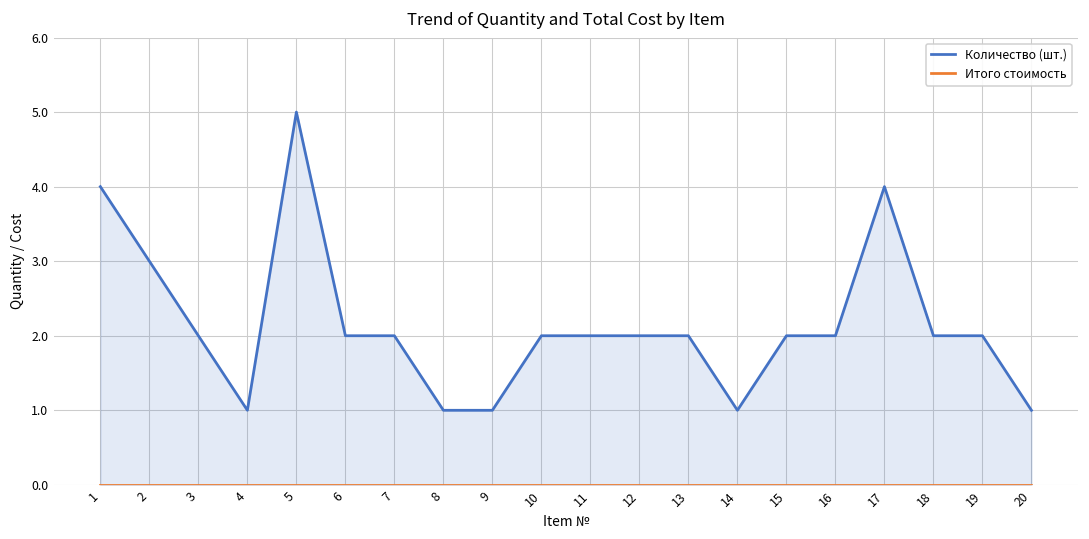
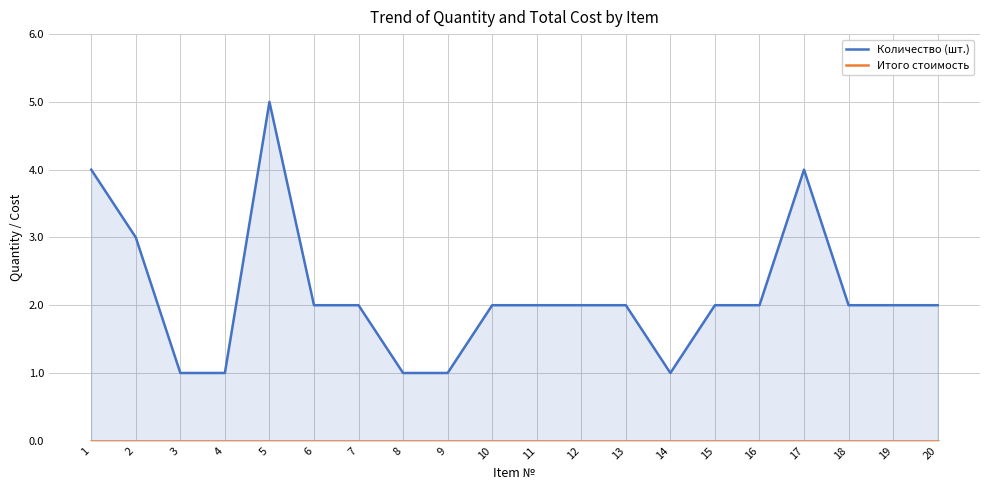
  {
    "Количество (шт.)": {
      "1": 4,
      "2": 3,
-     "3": 2,
+     "3": 1,
      "4": 1,
      "5": 5,
      "6": 2,
      "7": 2,
      "8": 1,
      "9": 1,
      "10": 2,
      "11": 2,
      "12": 2,
      "13": 2,
      "14": 1,
      "15": 2,
      "16": 2,
      "17": 4,
      "18": 2,
      "19": 2,
-     "20": 1
+     "20": 2
    },
    "Итого стоимость": {
      "1": 0,
      "2": 0,
      "3": 0,
      "4": 0,
      "5": 0,
      "6": 0,
      "7": 0,
      "8": 0,
      "9": 0,
      "10": 0,
      "11": 0,
      "12": 0,
      "13": 0,
      "14": 0,
      "15": 0,
      "16": 0,
      "17": 0,
      "18": 0,
      "19": 0,
      "20": 0
    }
  }
